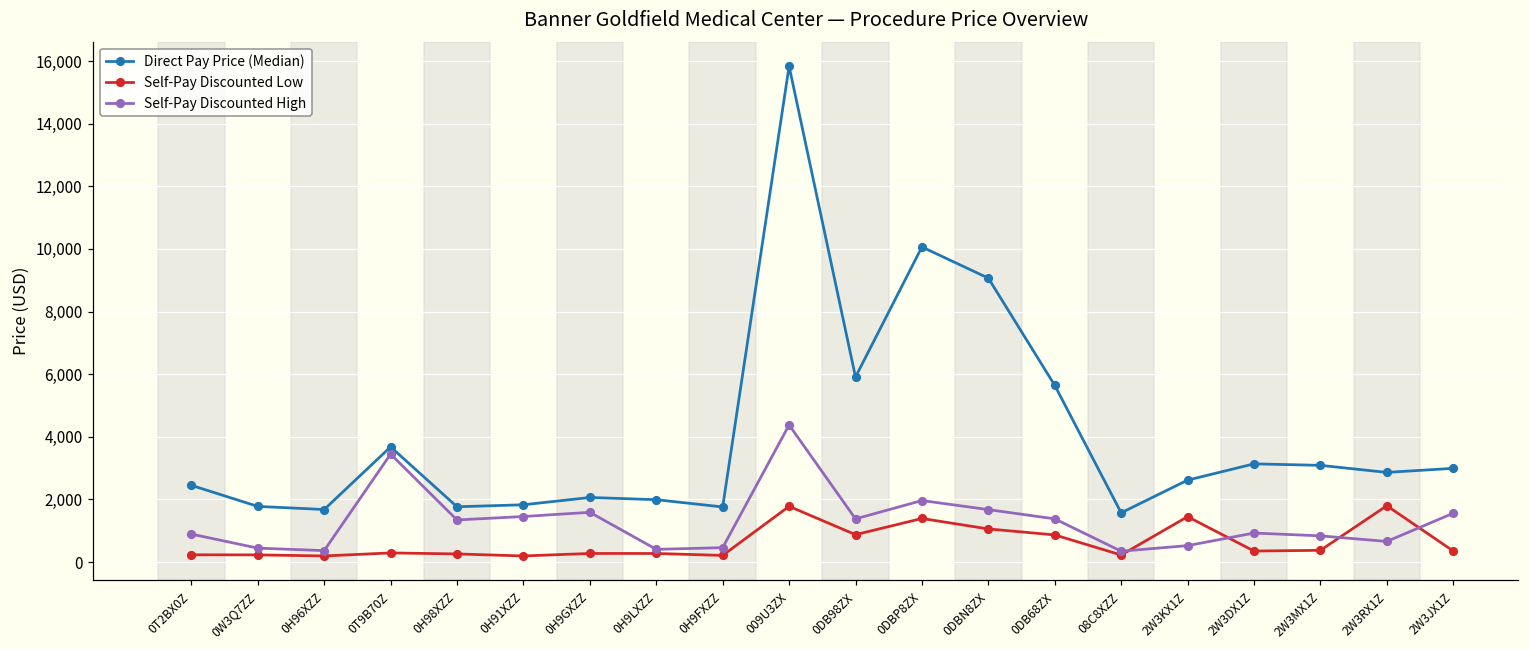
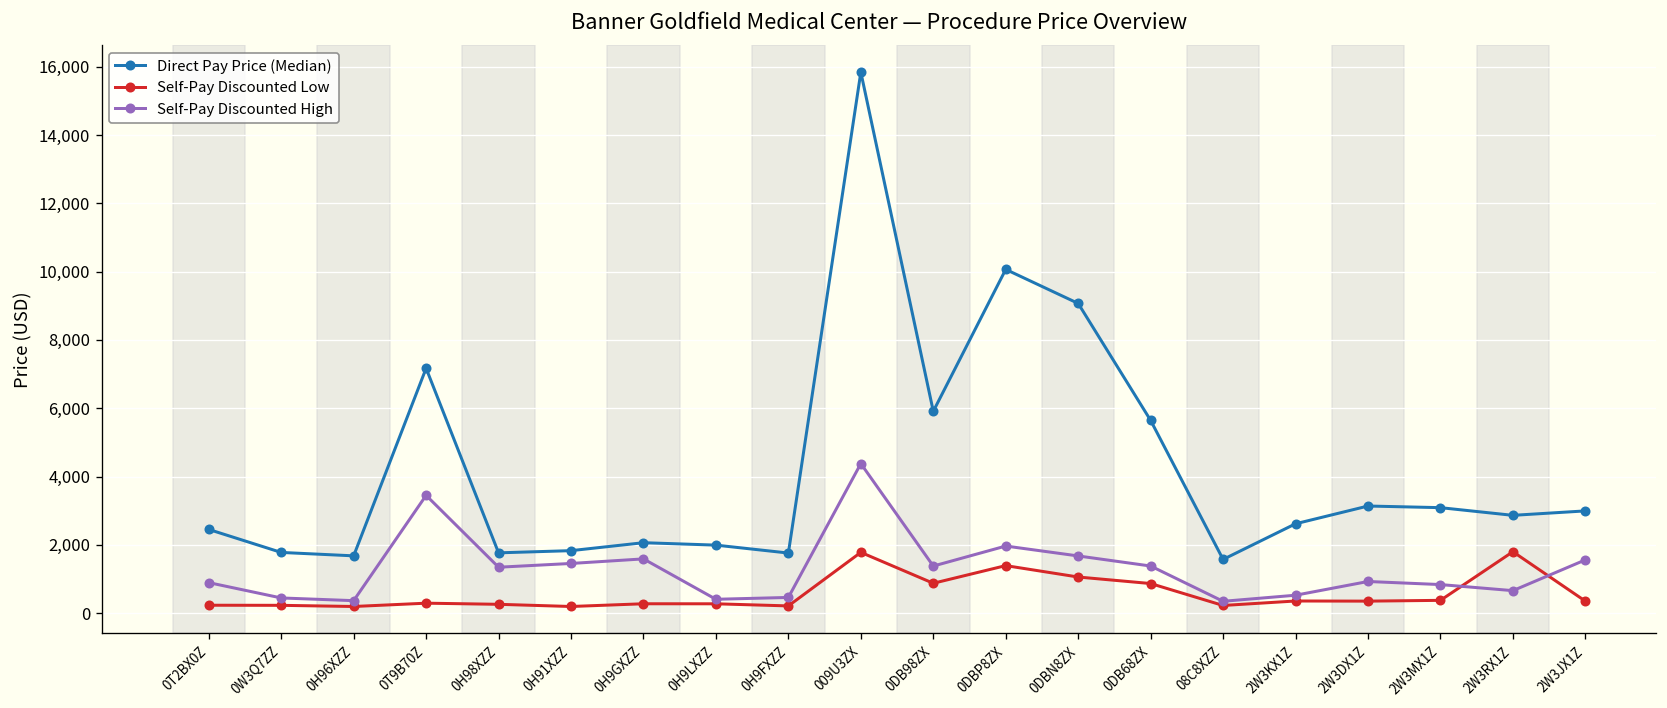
  {
    "Direct Pay Price (Median)": {
      "0T2BX0Z": "2,500",
      "0W3Q7ZZ": "1,800",
      "0H96XZZ": "1,700",
-     "0T9B70Z": "3,700",
+     "0T9B70Z": "7,200",
      "0H98XZZ": "1,800",
      "0H91XZZ": "1,800",
      "0H9GXZZ": "2,100",
      "0H9LXZZ": "2,000",
      "0H9FXZZ": "1,800",
      "009U3ZX": "15,800",
      "0DB98ZX": "5,900",
      "0DBP8ZX": "10,100",
      "0DBN8ZX": "9,100",
      "0DB68ZX": "5,600",
      "08C8XZZ": "1,600",
      "2W3KX1Z": "2,600",
      "2W3DX1Z": "3,100",
      "2W3MX1Z": "3,100",
      "2W3RX1Z": "2,900",
      "2W3JX1Z": "3,000"
    },
    "Self-Pay Discounted Low": {
      "0T2BX0Z": "200",
      "0W3Q7ZZ": "200",
      "0H96XZZ": "200",
      "0T9B70Z": "300",
      "0H98XZZ": "300",
      "0H91XZZ": "200",
      "0H9GXZZ": "300",
      "0H9LXZZ": "300",
      "0H9FXZZ": "200",
      "009U3ZX": "1,800",
      "0DB98ZX": "900",
      "0DBP8ZX": "1,400",
      "0DBN8ZX": "1,100",
      "0DB68ZX": "900",
      "08C8XZZ": "200",
-     "2W3KX1Z": "1,400",
+     "2W3KX1Z": "400",
      "2W3DX1Z": "400",
      "2W3MX1Z": "400",
      "2W3RX1Z": "1,800",
      "2W3JX1Z": "400"
    },
    "Self-Pay Discounted High": {
      "0T2BX0Z": "900",
      "0W3Q7ZZ": "400",
      "0H96XZZ": "400",
      "0T9B70Z": "3,400",
      "0H98XZZ": "1,300",
      "0H91XZZ": "1,500",
      "0H9GXZZ": "1,600",
      "0H9LXZZ": "400",
      "0H9FXZZ": "500",
      "009U3ZX": "4,400",
      "0DB98ZX": "1,400",
      "0DBP8ZX": "2,000",
      "0DBN8ZX": "1,700",
      "0DB68ZX": "1,400",
      "08C8XZZ": "300",
      "2W3KX1Z": "500",
      "2W3DX1Z": "900",
      "2W3MX1Z": "800",
      "2W3RX1Z": "700",
      "2W3JX1Z": "1,600"
    }
  }
